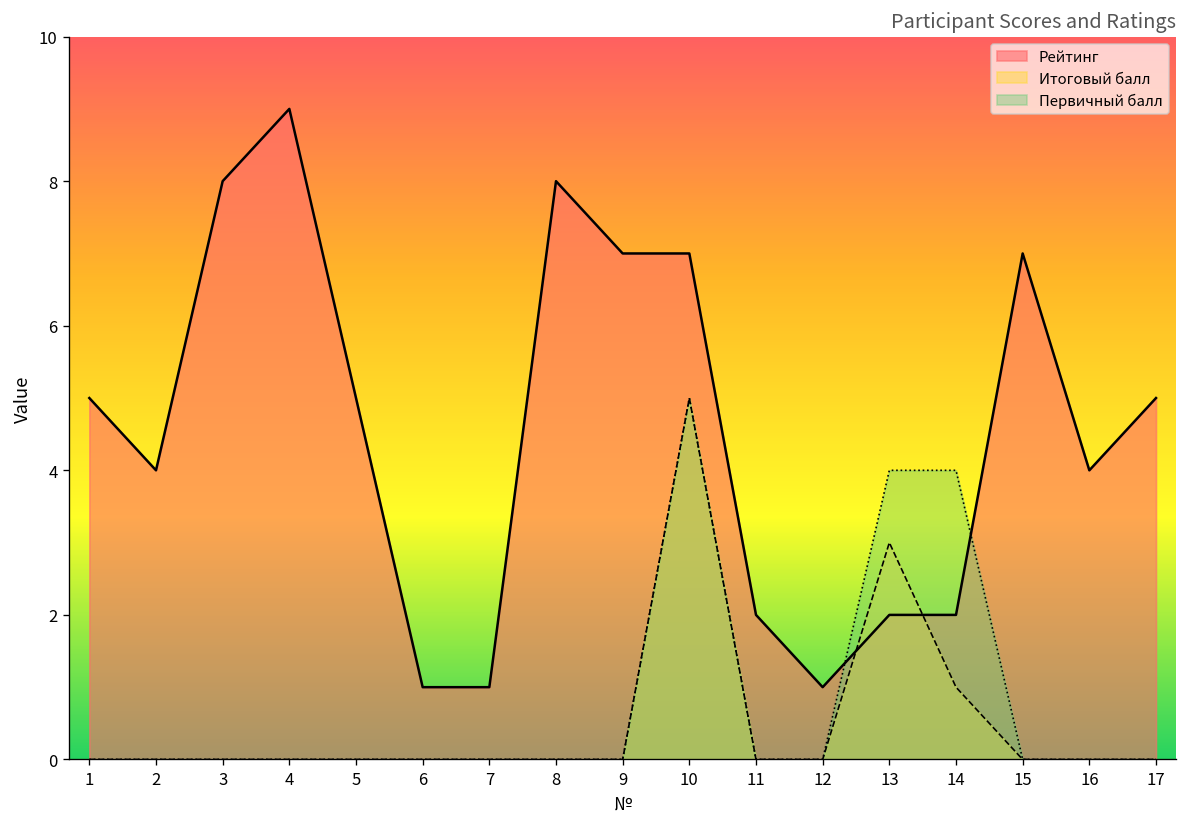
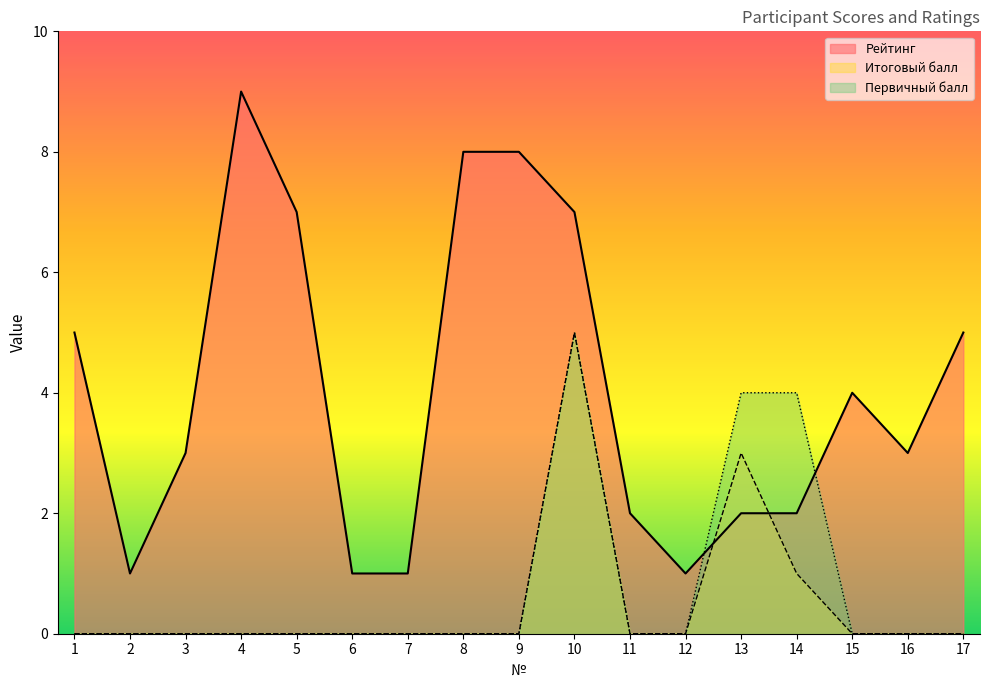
  {
    "Рейтинг": {
      "1": 5,
-     "2": 4,
-     "3": 8,
+     "2": 1,
+     "3": 3,
      "4": 9,
-     "5": 5,
+     "5": 7,
      "6": 1,
      "7": 1,
      "8": 8,
-     "9": 7,
+     "9": 8,
      "10": 7,
      "11": 2,
      "12": 1,
      "13": 2,
      "14": 2,
-     "15": 7,
-     "16": 4,
+     "15": 4,
+     "16": 3,
      "17": 5
    },
    "Итоговый балл": {
      "13": 3,
      "14": 1
    },
    "Первичный балл": {
      "13": 4,
      "14": 4
    }
  }
